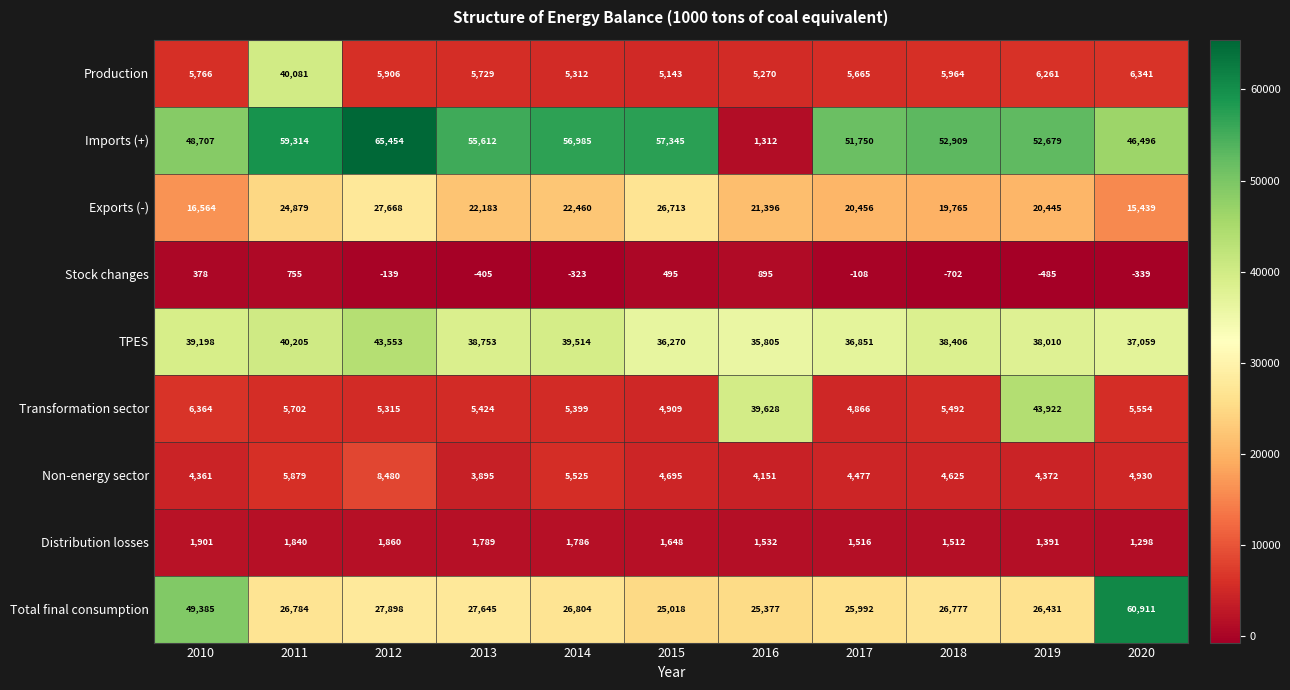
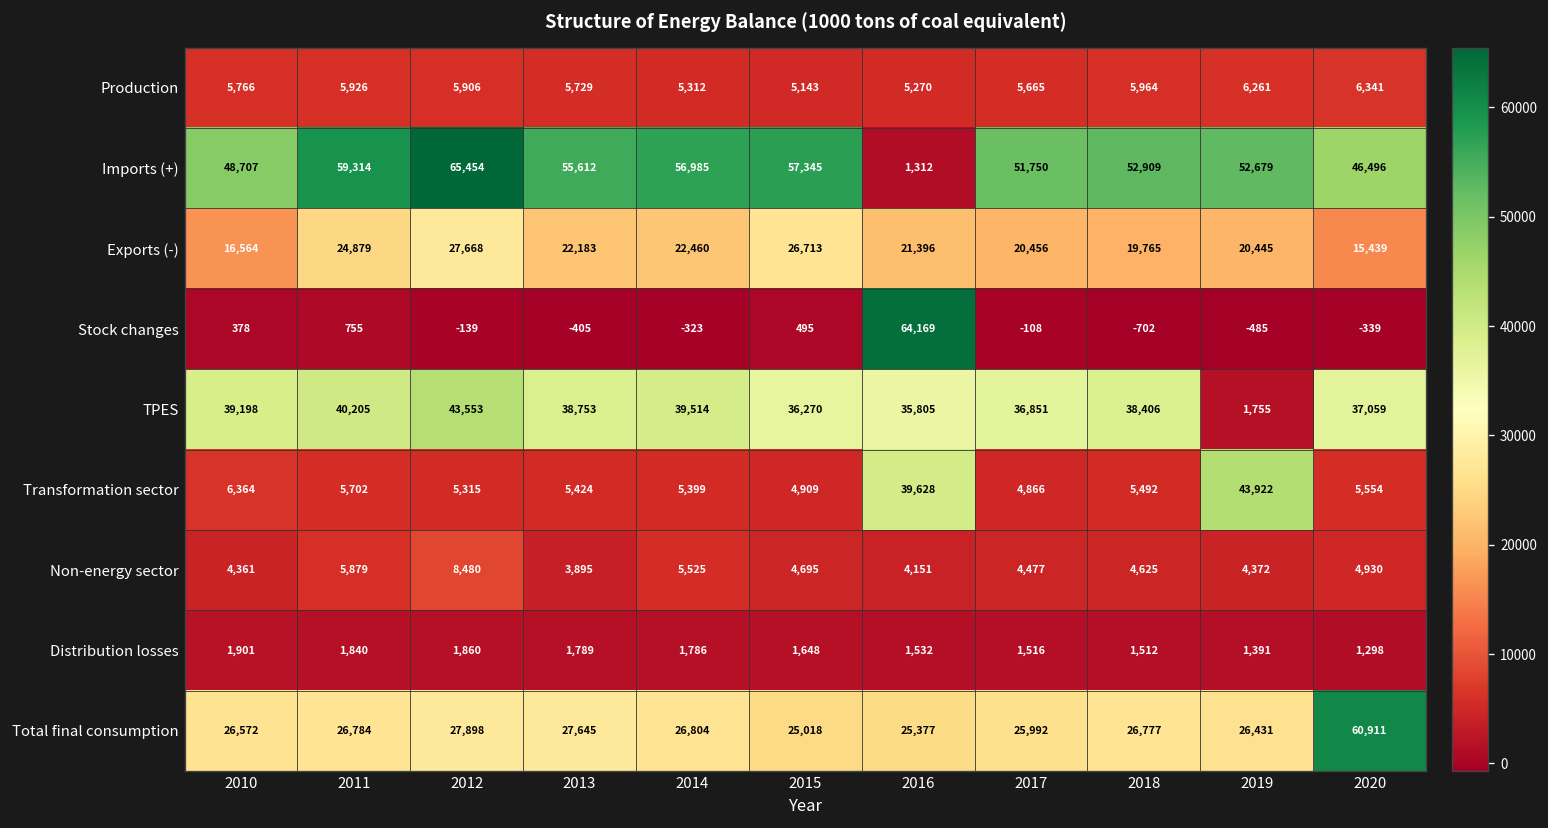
  {
    "Production": {
      "2010": "5,766",
-     "2011": "40,081",
+     "2011": "5,926",
      "2012": "5,906",
      "2013": "5,729",
      "2014": "5,312",
      "2015": "5,143",
      "2016": "5,270",
      "2017": "5,665",
      "2018": "5,964",
      "2019": "6,261",
      "2020": "6,341"
    },
    "Imports (+)": {
      "2010": "48,707",
      "2011": "59,314",
      "2012": "65,454",
      "2013": "55,612",
      "2014": "56,985",
      "2015": "57,345",
      "2016": "1,312",
      "2017": "51,750",
      "2018": "52,909",
      "2019": "52,679",
      "2020": "46,496"
    },
    "Exports (-)": {
      "2010": "16,564",
      "2011": "24,879",
      "2012": "27,668",
      "2013": "22,183",
      "2014": "22,460",
      "2015": "26,713",
      "2016": "21,396",
      "2017": "20,456",
      "2018": "19,765",
      "2019": "20,445",
      "2020": "15,439"
    },
    "Stock changes": {
      "2010": "378",
      "2011": "755",
      "2012": "-139",
      "2013": "-405",
      "2014": "-323",
      "2015": "495",
-     "2016": "895",
+     "2016": "64,169",
      "2017": "-108",
      "2018": "-702",
      "2019": "-485",
      "2020": "-339"
    },
    "TPES": {
      "2010": "39,198",
      "2011": "40,205",
      "2012": "43,553",
      "2013": "38,753",
      "2014": "39,514",
      "2015": "36,270",
      "2016": "35,805",
      "2017": "36,851",
      "2018": "38,406",
-     "2019": "38,010",
+     "2019": "1,755",
      "2020": "37,059"
    },
    "Transformation sector": {
      "2010": "6,364",
      "2011": "5,702",
      "2012": "5,315",
      "2013": "5,424",
      "2014": "5,399",
      "2015": "4,909",
      "2016": "39,628",
      "2017": "4,866",
      "2018": "5,492",
      "2019": "43,922",
      "2020": "5,554"
    },
    "Non-energy sector": {
      "2010": "4,361",
      "2011": "5,879",
      "2012": "8,480",
      "2013": "3,895",
      "2014": "5,525",
      "2015": "4,695",
      "2016": "4,151",
      "2017": "4,477",
      "2018": "4,625",
      "2019": "4,372",
      "2020": "4,930"
    },
    "Distribution losses": {
      "2010": "1,901",
      "2011": "1,840",
      "2012": "1,860",
      "2013": "1,789",
      "2014": "1,786",
      "2015": "1,648",
      "2016": "1,532",
      "2017": "1,516",
      "2018": "1,512",
      "2019": "1,391",
      "2020": "1,298"
    },
    "Total final consumption": {
-     "2010": "49,385",
+     "2010": "26,572",
      "2011": "26,784",
      "2012": "27,898",
      "2013": "27,645",
      "2014": "26,804",
      "2015": "25,018",
      "2016": "25,377",
      "2017": "25,992",
      "2018": "26,777",
      "2019": "26,431",
      "2020": "60,911"
    }
  }
